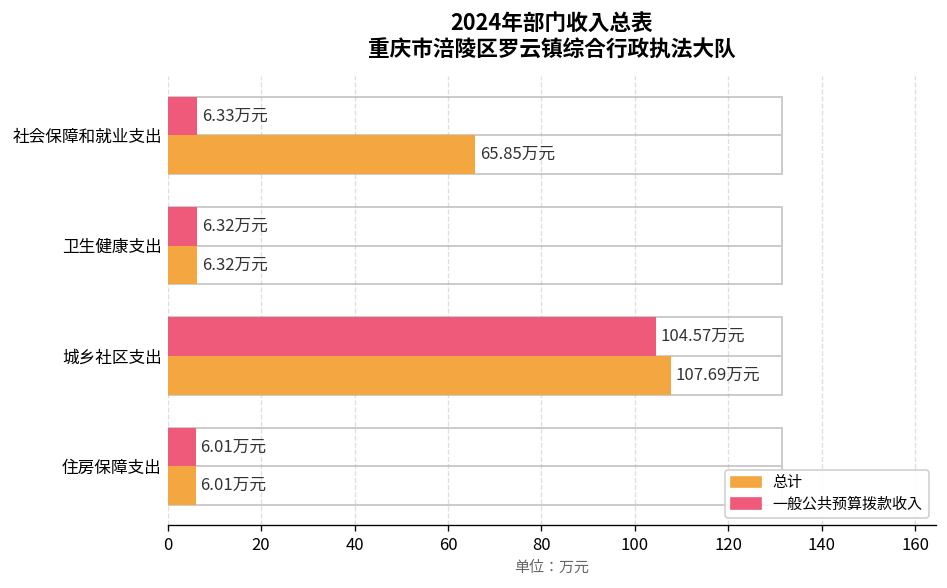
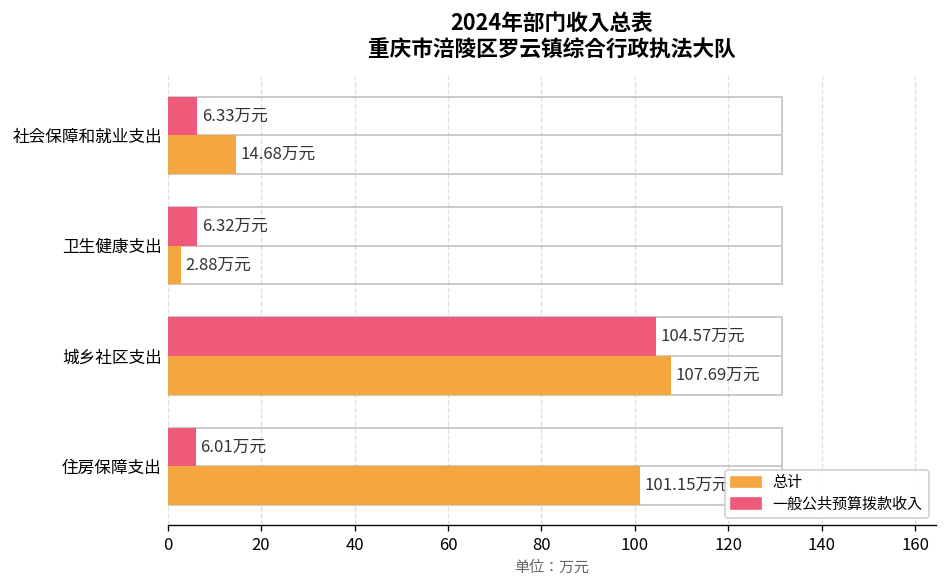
  {
    "总计": {
-     "社会保障和就业支出": 65.85,
-     "卫生健康支出": 6.32,
-     "住房保障支出": 6.01
+     "社会保障和就业支出": 14.68,
+     "卫生健康支出": 2.88,
+     "住房保障支出": 101.15
    }
  }
